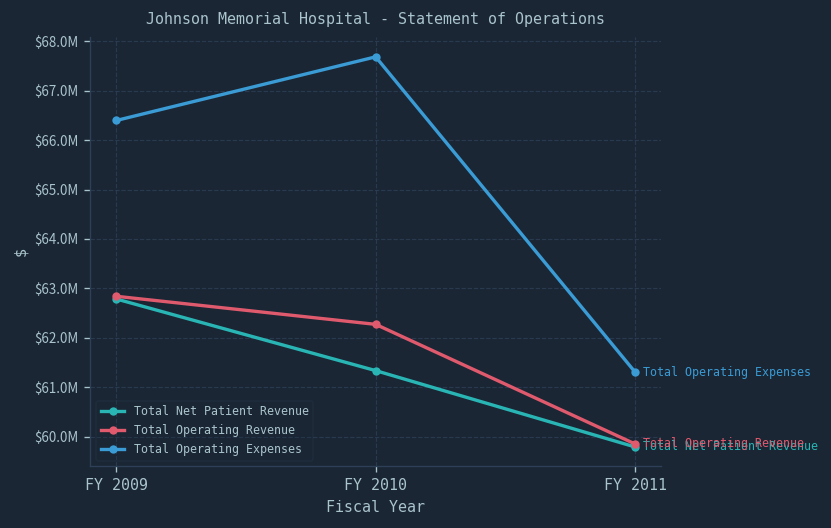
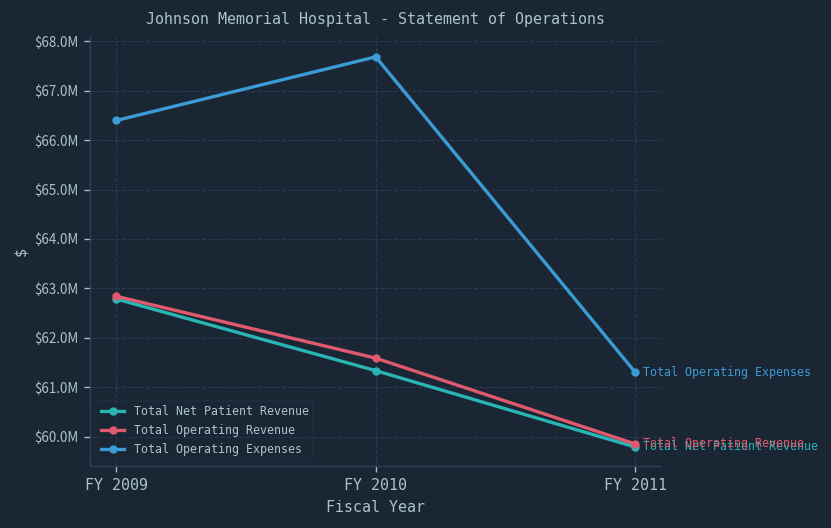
  {
    "Total Operating Revenue": {
-     "FY 2010": "$62300000"
+     "FY 2010": "$61600000"
    }
  }
